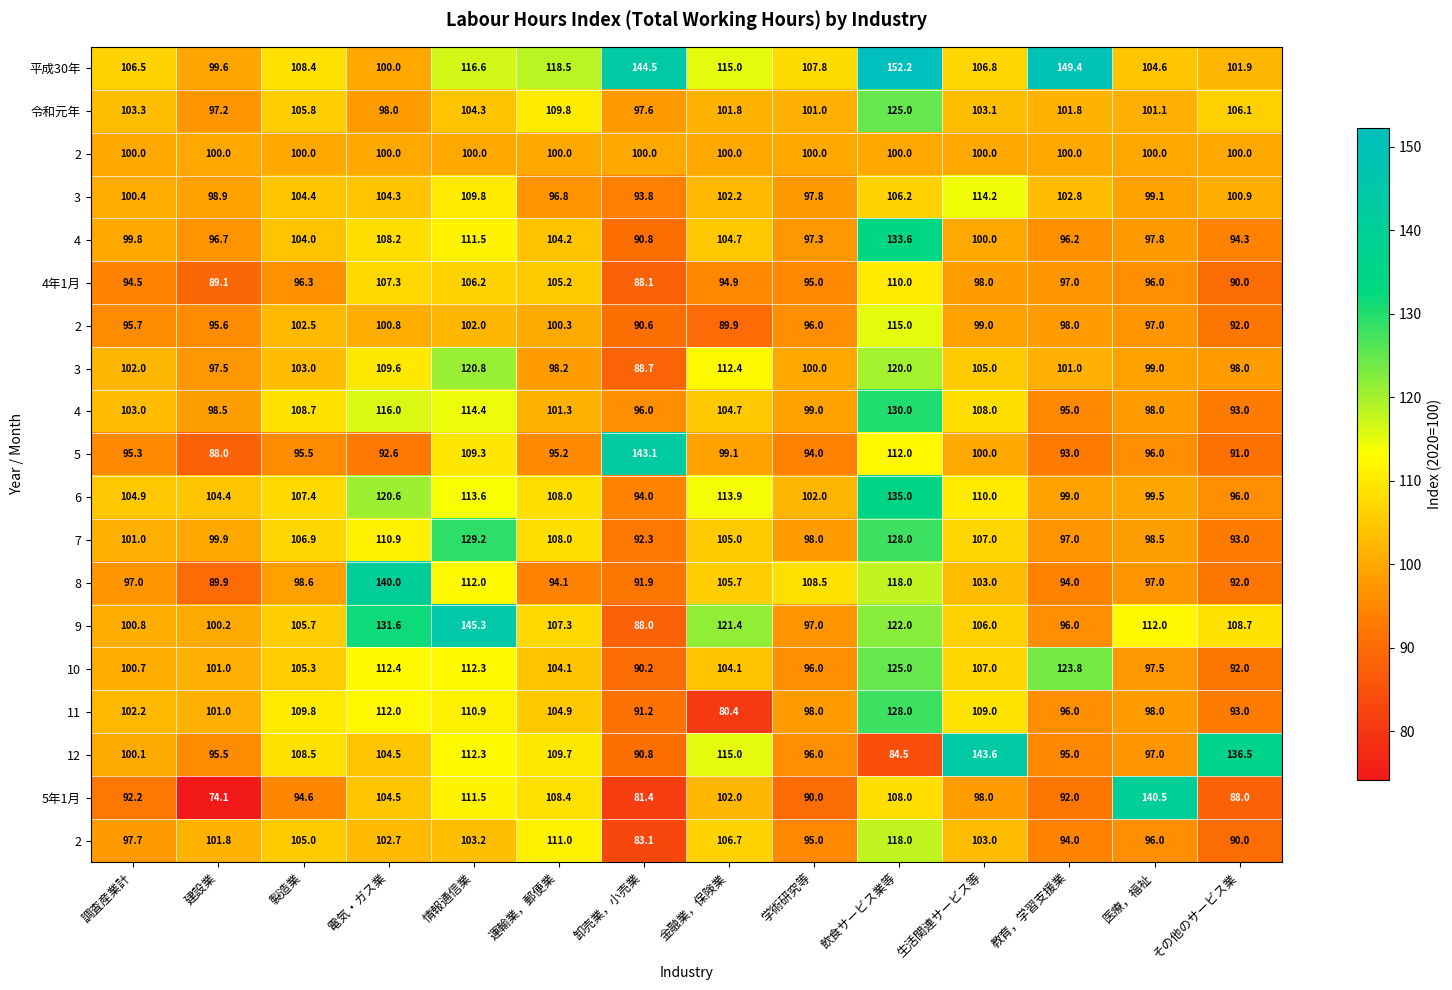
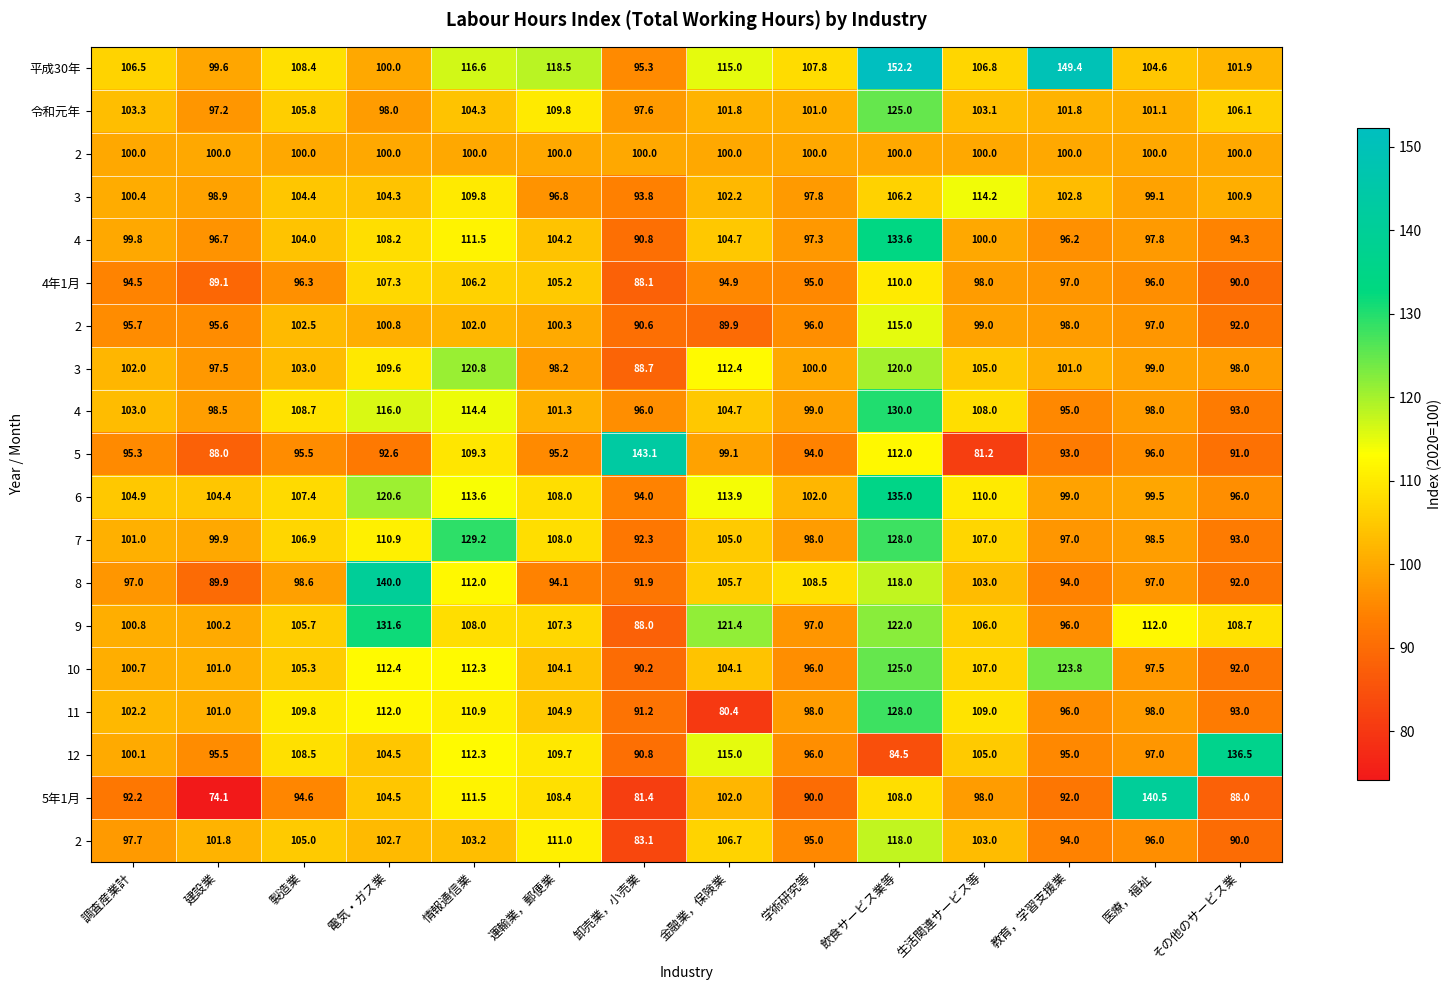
  {
    "平成30年": {
      "調査産業計": 106.5,
      "建設業": 99.6,
      "製造業": 108.4,
      "電気・ガス業": 100.0,
      "情報通信業": 116.6,
      "運輸業，郵便業": 118.5,
-     "卸売業，小売業": 144.5,
+     "卸売業，小売業": 95.3,
      "金融業，保険業": 115.0,
      "学術研究等": 107.8,
      "飲食サービス業等": 152.2,
      "生活関連サービス等": 106.8,
      "教育，学習支援業": 149.4,
      "医療，福祉": 104.6,
      "その他のサービス業": 101.9
    },
    "令和元年": {
      "調査産業計": 103.3,
      "建設業": 97.2,
      "製造業": 105.8,
      "電気・ガス業": 98.0,
      "情報通信業": 104.3,
      "運輸業，郵便業": 109.8,
      "卸売業，小売業": 97.6,
      "金融業，保険業": 101.8,
      "学術研究等": 101.0,
      "飲食サービス業等": 125.0,
      "生活関連サービス等": 103.1,
      "教育，学習支援業": 101.8,
      "医療，福祉": 101.1,
      "その他のサービス業": 106.1
    },
    "4年1月": {
      "調査産業計": 94.5,
      "建設業": 89.1,
      "製造業": 96.3,
      "電気・ガス業": 107.3,
      "情報通信業": 106.2,
      "運輸業，郵便業": 105.2,
      "卸売業，小売業": 88.1,
      "金融業，保険業": 94.9,
      "学術研究等": 95.0,
      "飲食サービス業等": 110.0,
      "生活関連サービス等": 98.0,
      "教育，学習支援業": 97.0,
      "医療，福祉": 96.0,
      "その他のサービス業": 90.0
    },
    "5": {
      "調査産業計": 95.3,
      "建設業": 88.0,
      "製造業": 95.5,
      "電気・ガス業": 92.6,
      "情報通信業": 109.3,
      "運輸業，郵便業": 95.2,
      "卸売業，小売業": 143.1,
      "金融業，保険業": 99.1,
      "学術研究等": 94.0,
      "飲食サービス業等": 112.0,
-     "生活関連サービス等": 100.0,
+     "生活関連サービス等": 81.2,
      "教育，学習支援業": 93.0,
      "医療，福祉": 96.0,
      "その他のサービス業": 91.0
    },
    "6": {
      "調査産業計": 104.9,
      "建設業": 104.4,
      "製造業": 107.4,
      "電気・ガス業": 120.6,
      "情報通信業": 113.6,
      "運輸業，郵便業": 108.0,
      "卸売業，小売業": 94.0,
      "金融業，保険業": 113.9,
      "学術研究等": 102.0,
      "飲食サービス業等": 135.0,
      "生活関連サービス等": 110.0,
      "教育，学習支援業": 99.0,
      "医療，福祉": 99.5,
      "その他のサービス業": 96.0
    },
    "7": {
      "調査産業計": 101.0,
      "建設業": 99.9,
      "製造業": 106.9,
      "電気・ガス業": 110.9,
      "情報通信業": 129.2,
      "運輸業，郵便業": 108.0,
      "卸売業，小売業": 92.3,
      "金融業，保険業": 105.0,
      "学術研究等": 98.0,
      "飲食サービス業等": 128.0,
      "生活関連サービス等": 107.0,
      "教育，学習支援業": 97.0,
      "医療，福祉": 98.5,
      "その他のサービス業": 93.0
    },
    "8": {
      "調査産業計": 97.0,
      "建設業": 89.9,
      "製造業": 98.6,
      "電気・ガス業": 140.0,
      "情報通信業": 112.0,
      "運輸業，郵便業": 94.1,
      "卸売業，小売業": 91.9,
      "金融業，保険業": 105.7,
      "学術研究等": 108.5,
      "飲食サービス業等": 118.0,
      "生活関連サービス等": 103.0,
      "教育，学習支援業": 94.0,
      "医療，福祉": 97.0,
      "その他のサービス業": 92.0
    },
    "9": {
      "調査産業計": 100.8,
      "建設業": 100.2,
      "製造業": 105.7,
      "電気・ガス業": 131.6,
-     "情報通信業": 145.3,
+     "情報通信業": 108.0,
      "運輸業，郵便業": 107.3,
      "卸売業，小売業": 88.0,
      "金融業，保険業": 121.4,
      "学術研究等": 97.0,
      "飲食サービス業等": 122.0,
      "生活関連サービス等": 106.0,
      "教育，学習支援業": 96.0,
      "医療，福祉": 112.0,
      "その他のサービス業": 108.7
    },
    "10": {
      "調査産業計": 100.7,
      "建設業": 101.0,
      "製造業": 105.3,
      "電気・ガス業": 112.4,
      "情報通信業": 112.3,
      "運輸業，郵便業": 104.1,
      "卸売業，小売業": 90.2,
      "金融業，保険業": 104.1,
      "学術研究等": 96.0,
      "飲食サービス業等": 125.0,
      "生活関連サービス等": 107.0,
      "教育，学習支援業": 123.8,
      "医療，福祉": 97.5,
      "その他のサービス業": 92.0
    },
    "11": {
      "調査産業計": 102.2,
      "建設業": 101.0,
      "製造業": 109.8,
      "電気・ガス業": 112.0,
      "情報通信業": 110.9,
      "運輸業，郵便業": 104.9,
      "卸売業，小売業": 91.2,
      "金融業，保険業": 80.4,
      "学術研究等": 98.0,
      "飲食サービス業等": 128.0,
      "生活関連サービス等": 109.0,
      "教育，学習支援業": 96.0,
      "医療，福祉": 98.0,
      "その他のサービス業": 93.0
    },
    "12": {
      "調査産業計": 100.1,
      "建設業": 95.5,
      "製造業": 108.5,
      "電気・ガス業": 104.5,
      "情報通信業": 112.3,
      "運輸業，郵便業": 109.7,
      "卸売業，小売業": 90.8,
      "金融業，保険業": 115.0,
      "学術研究等": 96.0,
      "飲食サービス業等": 84.5,
-     "生活関連サービス等": 143.6,
+     "生活関連サービス等": 105.0,
      "教育，学習支援業": 95.0,
      "医療，福祉": 97.0,
      "その他のサービス業": 136.5
    },
    "5年1月": {
      "調査産業計": 92.2,
      "建設業": 74.1,
      "製造業": 94.6,
      "電気・ガス業": 104.5,
      "情報通信業": 111.5,
      "運輸業，郵便業": 108.4,
      "卸売業，小売業": 81.4,
      "金融業，保険業": 102.0,
      "学術研究等": 90.0,
      "飲食サービス業等": 108.0,
      "生活関連サービス等": 98.0,
      "教育，学習支援業": 92.0,
      "医療，福祉": 140.5,
      "その他のサービス業": 88.0
    }
  }
